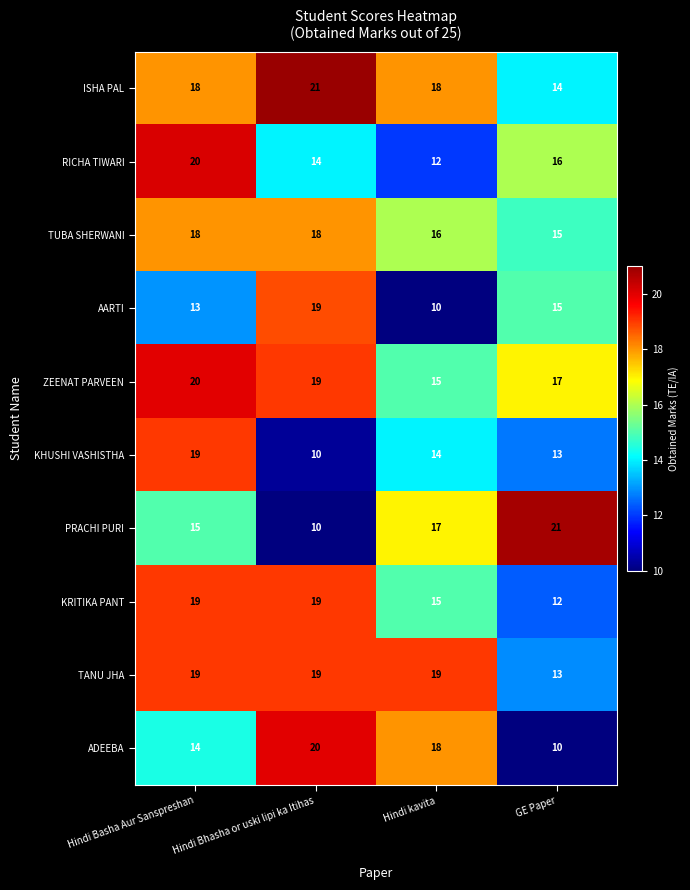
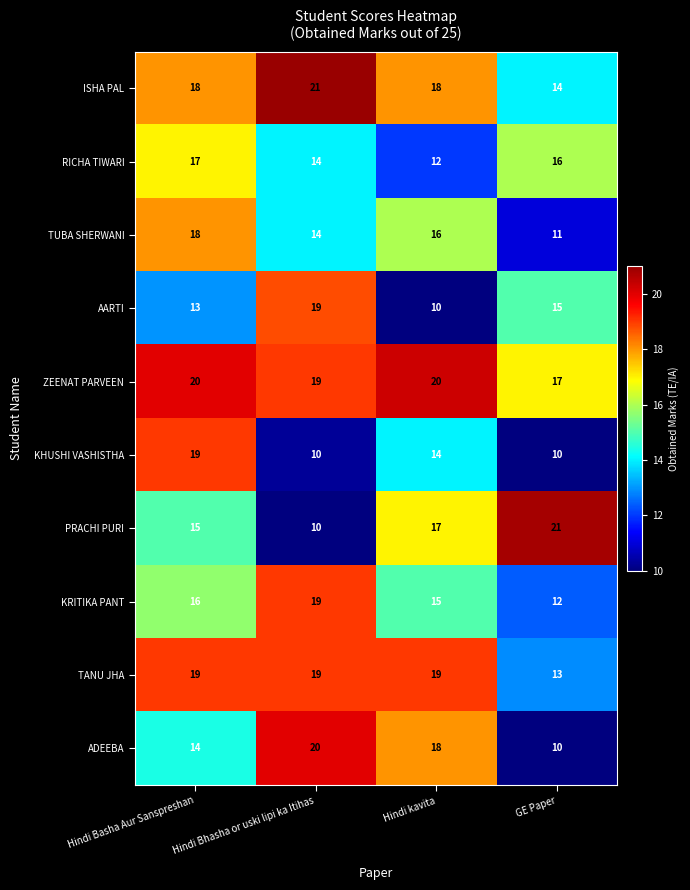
  {
    "ISHA PAL": {
      "Hindi Basha Aur Sanspreshan": 18,
      "Hindi Bhasha or uski lipi ka Itihas": 21,
      "Hindi kavita": 18,
      "GE Paper": 14
    },
    "RICHA TIWARI": {
-     "Hindi Basha Aur Sanspreshan": 20,
+     "Hindi Basha Aur Sanspreshan": 17,
      "Hindi Bhasha or uski lipi ka Itihas": 14,
      "Hindi kavita": 12,
      "GE Paper": 16
    },
    "TUBA SHERWANI": {
      "Hindi Basha Aur Sanspreshan": 18,
-     "Hindi Bhasha or uski lipi ka Itihas": 18,
+     "Hindi Bhasha or uski lipi ka Itihas": 14,
      "Hindi kavita": 16,
-     "GE Paper": 15
+     "GE Paper": 11
    },
    "AARTI": {
      "Hindi Basha Aur Sanspreshan": 13,
      "Hindi Bhasha or uski lipi ka Itihas": 19,
      "Hindi kavita": 10,
      "GE Paper": 15
    },
    "ZEENAT PARVEEN": {
      "Hindi Basha Aur Sanspreshan": 20,
      "Hindi Bhasha or uski lipi ka Itihas": 19,
-     "Hindi kavita": 15,
+     "Hindi kavita": 20,
      "GE Paper": 17
    },
    "KHUSHI VASHISTHA": {
      "Hindi Basha Aur Sanspreshan": 19,
      "Hindi Bhasha or uski lipi ka Itihas": 10,
      "Hindi kavita": 14,
-     "GE Paper": 13
+     "GE Paper": 10
    },
    "PRACHI PURI": {
      "Hindi Basha Aur Sanspreshan": 15,
      "Hindi Bhasha or uski lipi ka Itihas": 10,
      "Hindi kavita": 17,
      "GE Paper": 21
    },
    "KRITIKA PANT": {
-     "Hindi Basha Aur Sanspreshan": 19,
+     "Hindi Basha Aur Sanspreshan": 16,
      "Hindi Bhasha or uski lipi ka Itihas": 19,
      "Hindi kavita": 15,
      "GE Paper": 12
    },
    "TANU JHA": {
      "Hindi Basha Aur Sanspreshan": 19,
      "Hindi Bhasha or uski lipi ka Itihas": 19,
      "Hindi kavita": 19,
      "GE Paper": 13
    },
    "ADEEBA": {
      "Hindi Basha Aur Sanspreshan": 14,
      "Hindi Bhasha or uski lipi ka Itihas": 20,
      "Hindi kavita": 18,
      "GE Paper": 10
    }
  }
